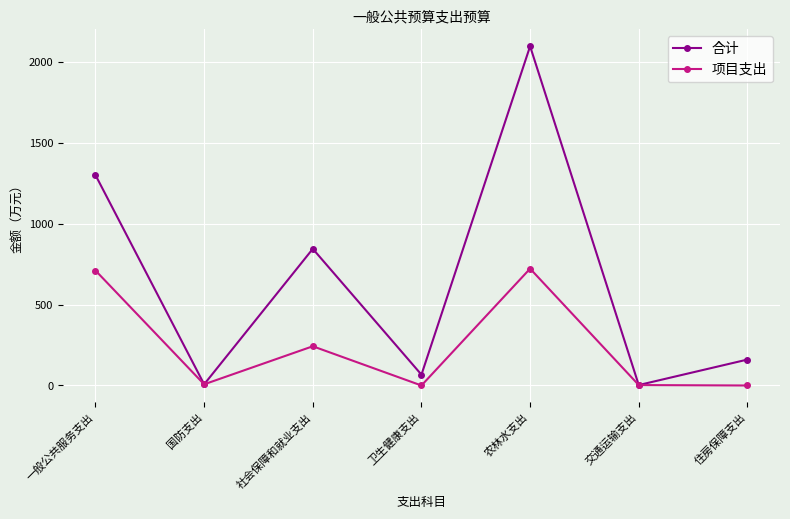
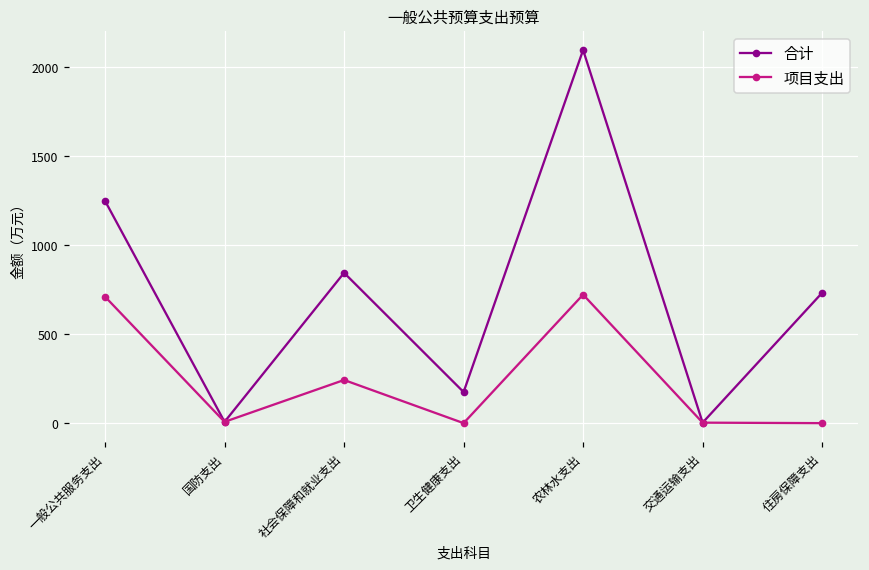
  {
    "合计": {
-     "一般公共服务支出": 1300,
+     "一般公共服务支出": 1250,
      "社会保障和就业支出": 840,
-     "卫生健康支出": 70,
+     "卫生健康支出": 170,
      "农林水支出": 2090,
-     "住房保障支出": 160
+     "住房保障支出": 730
    },
    "项目支出": {
      "一般公共服务支出": 710,
      "社会保障和就业支出": 240,
      "卫生健康支出": 0,
      "农林水支出": 720,
      "住房保障支出": 0
    }
  }
